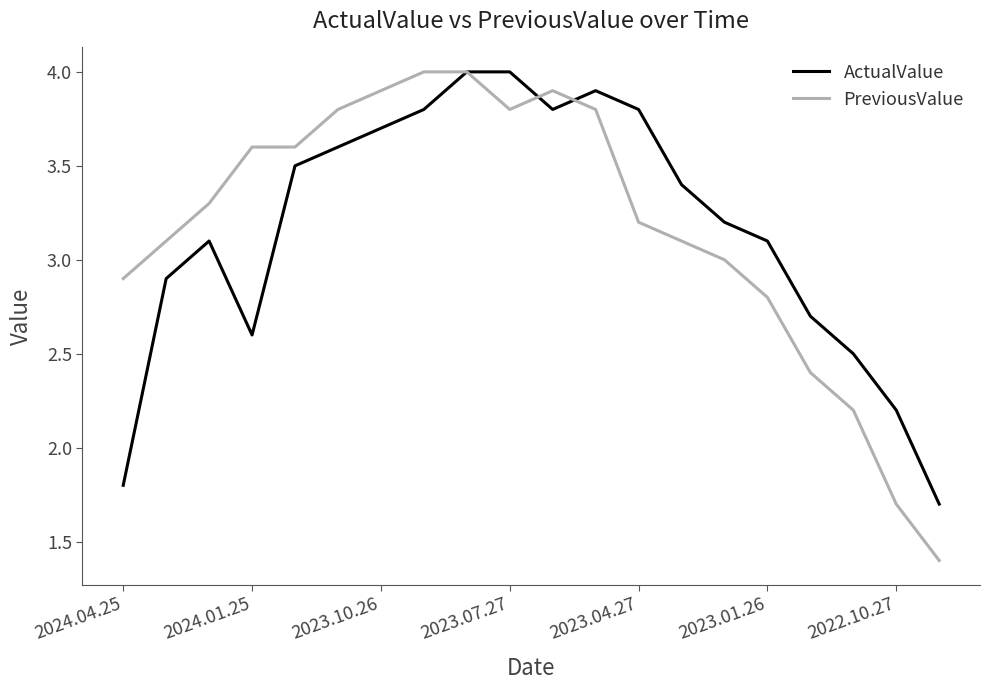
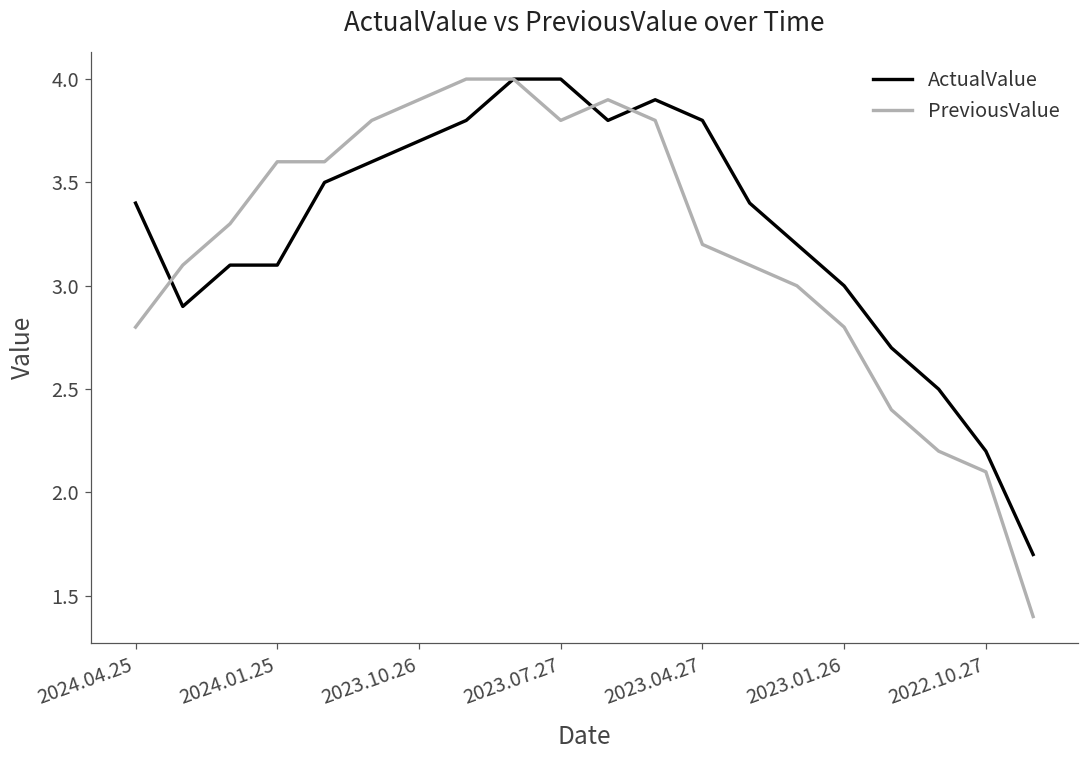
  {
    "ActualValue": {
-     "2024.04.25": 1.8,
-     "2024.01.25": 2.6,
+     "2024.04.25": 3.4,
+     "2024.01.25": 3.1,
      "2023.10.26": 3.7,
      "2023.07.27": 4.0,
      "2023.04.27": 3.8,
-     "2023.01.26": 3.1,
+     "2023.01.26": 3.0,
      "2022.10.27": 2.2
    },
    "PreviousValue": {
-     "2024.04.25": 2.9,
+     "2024.04.25": 2.8,
      "2024.01.25": 3.6,
      "2023.10.26": 3.9,
      "2023.07.27": 3.8,
      "2023.04.27": 3.2,
      "2023.01.26": 2.8,
-     "2022.10.27": 1.7
+     "2022.10.27": 2.1
    }
  }
